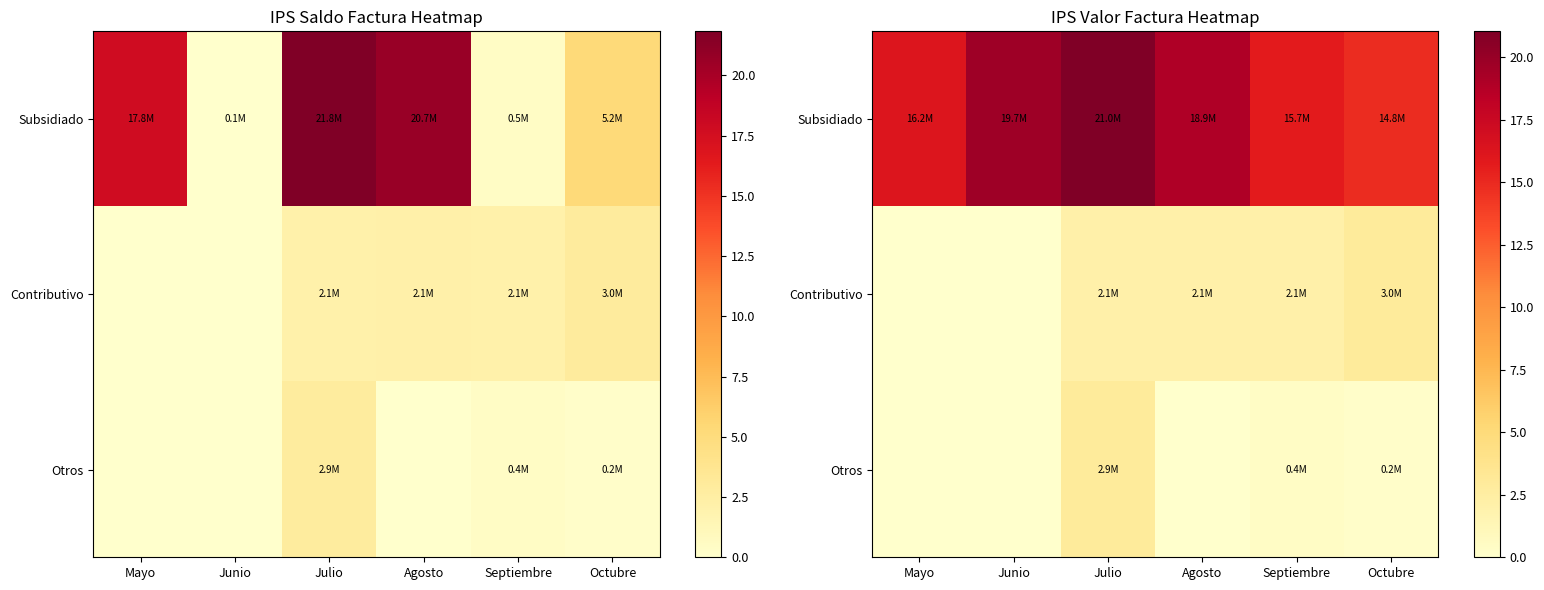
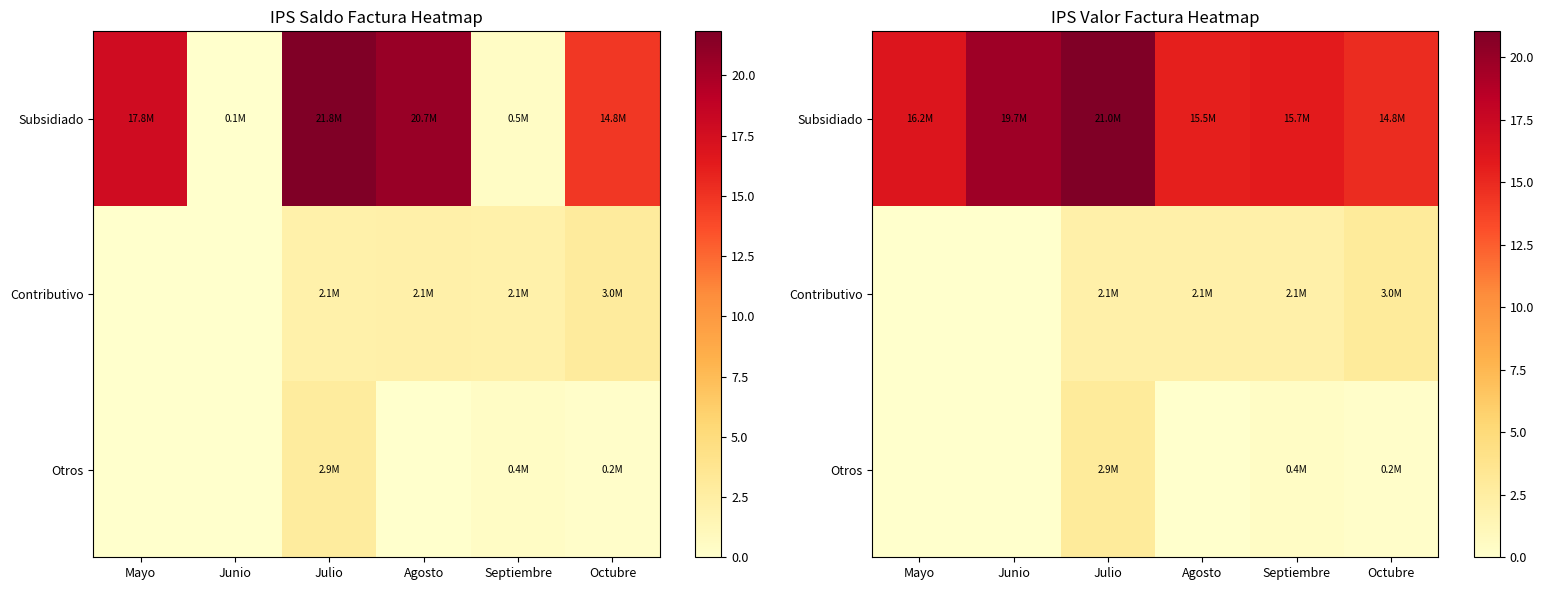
  {
    "IPS Saldo Factura Heatmap": {
      "Subsidiado": {
        "Mayo": "17.8M",
        "Junio": "0.1M",
        "Julio": "21.8M",
        "Agosto": "20.7M",
        "Septiembre": "0.5M",
-       "Octubre": "5.2M"
+       "Octubre": "14.8M"
      },
      "Contributivo": {
        "Julio": "2.1M",
        "Agosto": "2.1M",
        "Septiembre": "2.1M",
        "Octubre": "3.0M"
      },
      "Otros": {
        "Julio": "2.9M",
        "Septiembre": "0.4M",
        "Octubre": "0.2M"
      }
    },
    "IPS Valor Factura Heatmap": {
      "Subsidiado": {
        "Mayo": "16.2M",
        "Junio": "19.7M",
        "Julio": "21.0M",
-       "Agosto": "18.9M",
+       "Agosto": "15.5M",
        "Septiembre": "15.7M",
        "Octubre": "14.8M"
      },
      "Contributivo": {
        "Julio": "2.1M",
        "Agosto": "2.1M",
        "Septiembre": "2.1M",
        "Octubre": "3.0M"
      },
      "Otros": {
        "Julio": "2.9M",
        "Septiembre": "0.4M",
        "Octubre": "0.2M"
      }
    }
  }
